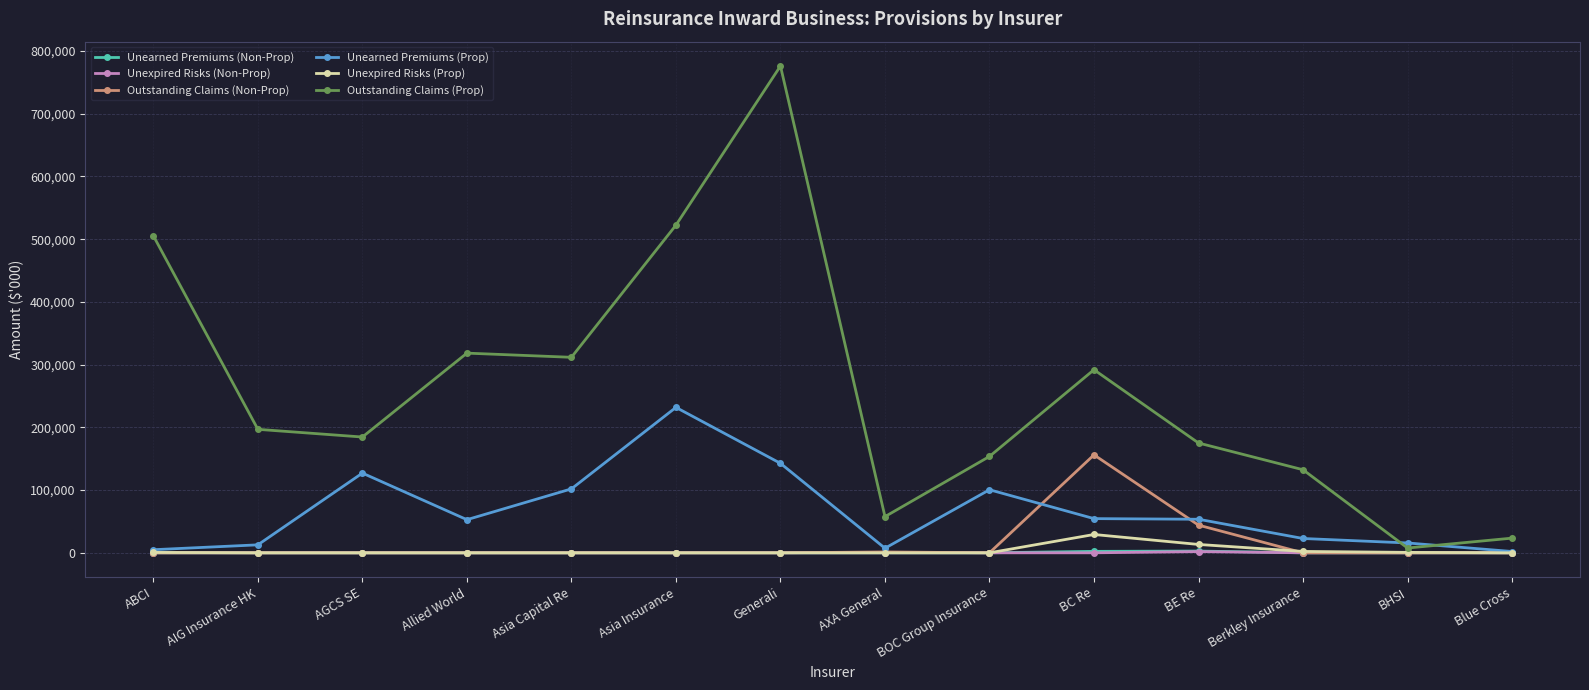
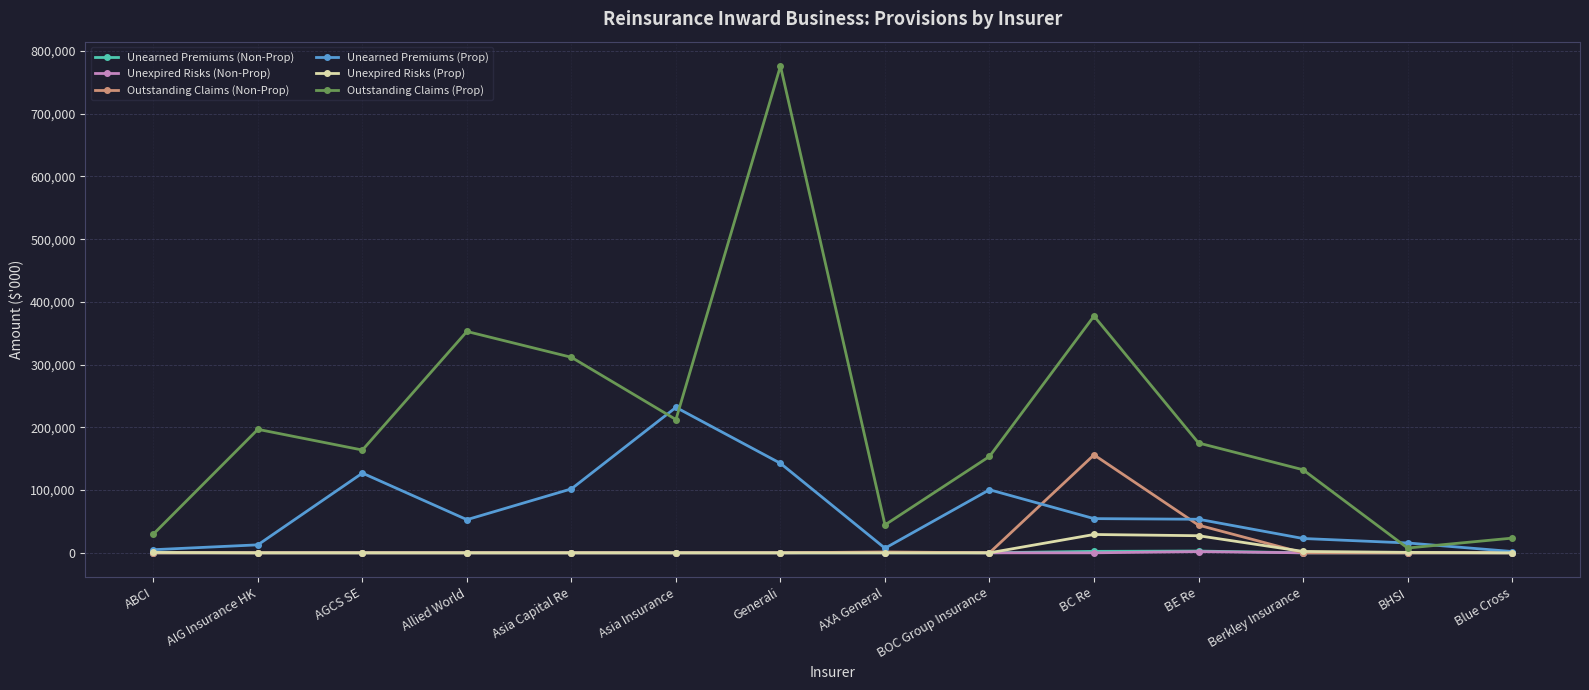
  {
    "Outstanding Claims (Non-Prop)": {
      "BC Re": "160,000",
      "BE Re": "40,000"
    },
    "Unexpired Risks (Prop)": {
      "BC Re": "30,000",
-     "BE Re": "10,000"
+     "BE Re": "30,000"
    },
    "Outstanding Claims (Prop)": {
-     "ABCI": "510,000",
+     "ABCI": "30,000",
      "AIG Insurance HK": "200,000",
-     "AGCS SE": "180,000",
-     "Allied World": "320,000",
+     "AGCS SE": "160,000",
+     "Allied World": "350,000",
      "Asia Capital Re": "310,000",
-     "Asia Insurance": "520,000",
+     "Asia Insurance": "210,000",
      "Generali": "780,000",
-     "AXA General": "60,000",
+     "AXA General": "40,000",
      "BOC Group Insurance": "150,000",
-     "BC Re": "290,000",
+     "BC Re": "380,000",
      "BE Re": "180,000",
      "Berkley Insurance": "130,000",
      "BHSI": "10,000",
      "Blue Cross": "20,000"
    }
  }
